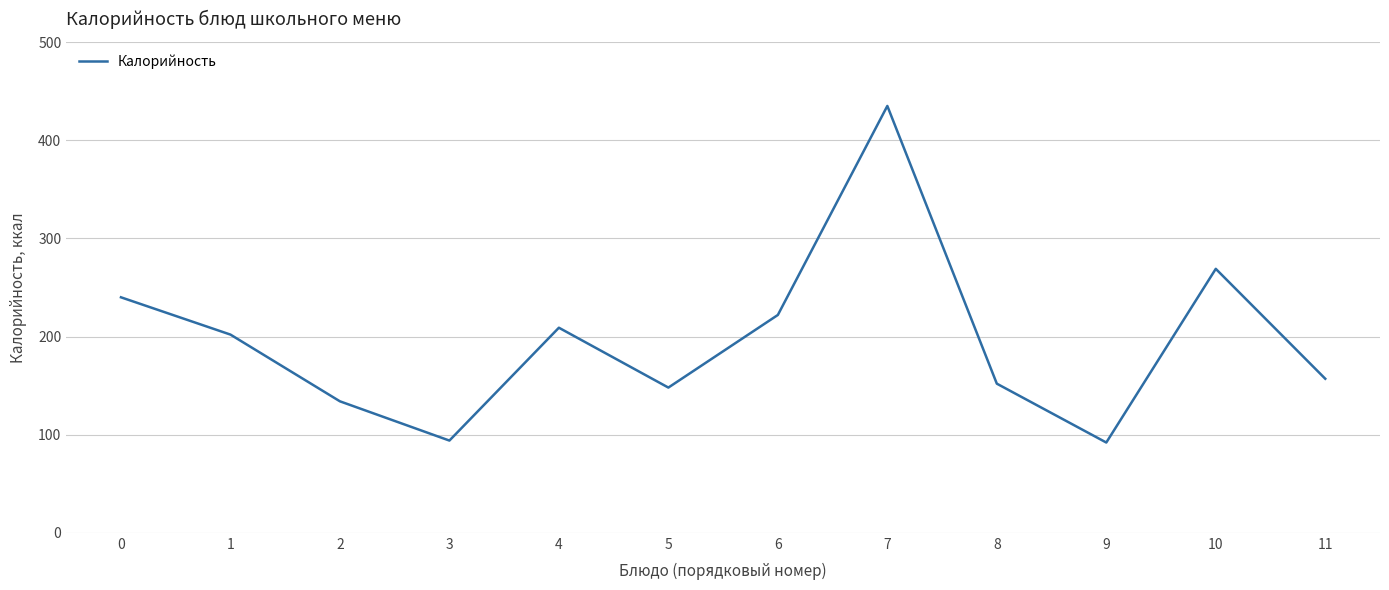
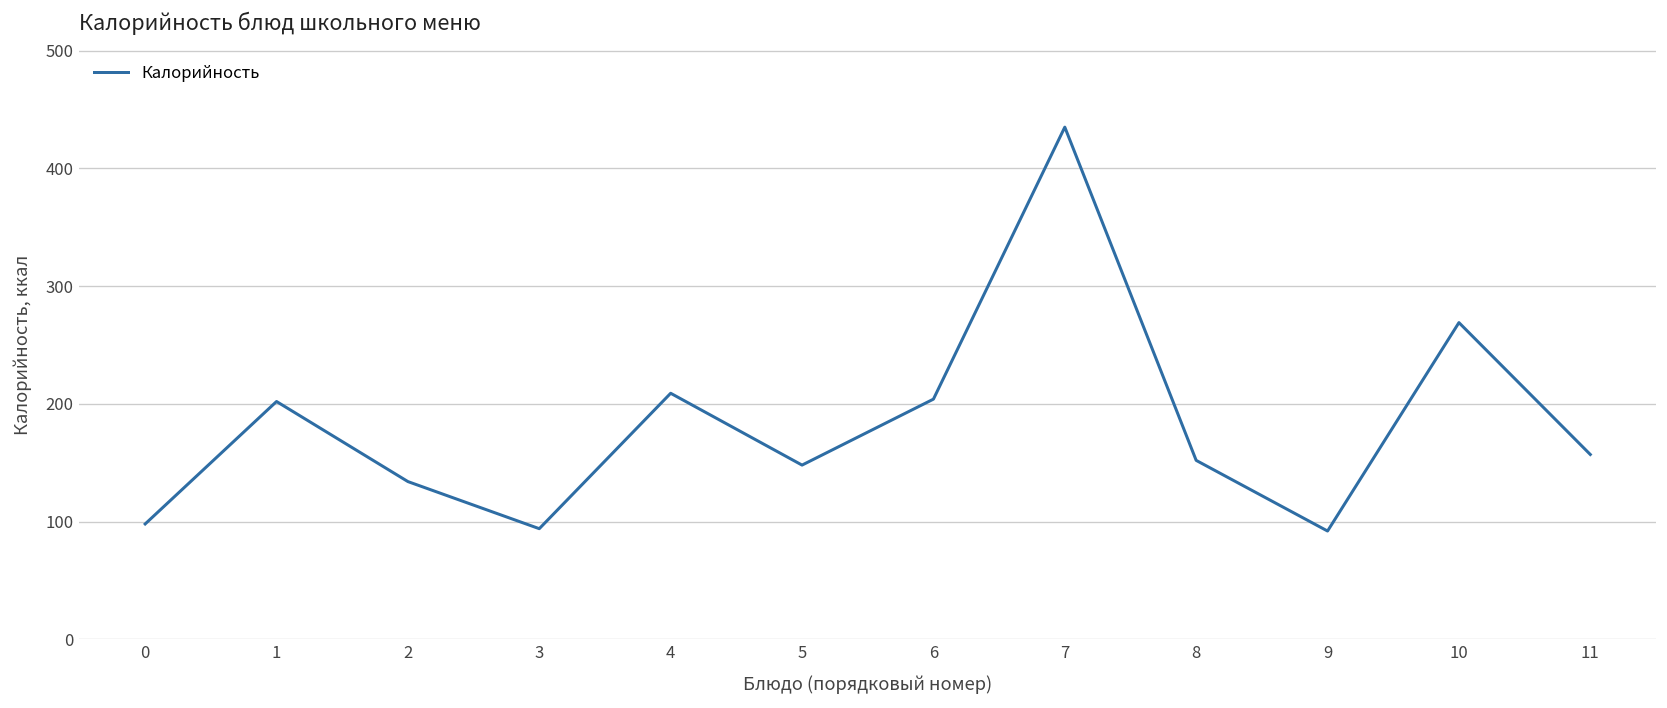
  {
-   "0": 240,
+   "0": 100,
    "1": 200,
    "2": 130,
    "3": 90,
    "4": 210,
    "5": 150,
-   "6": 220,
+   "6": 200,
    "7": 440,
    "8": 150,
    "9": 90,
    "10": 270,
    "11": 160
  }
